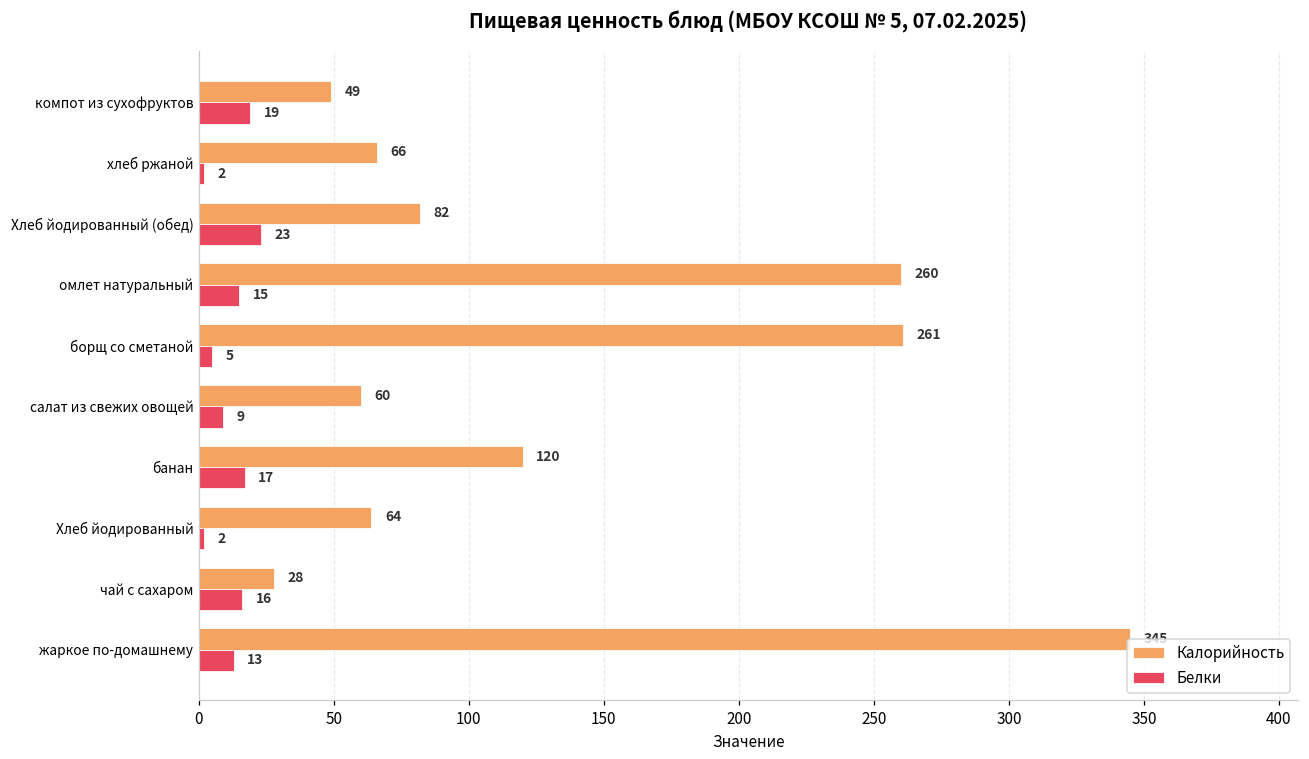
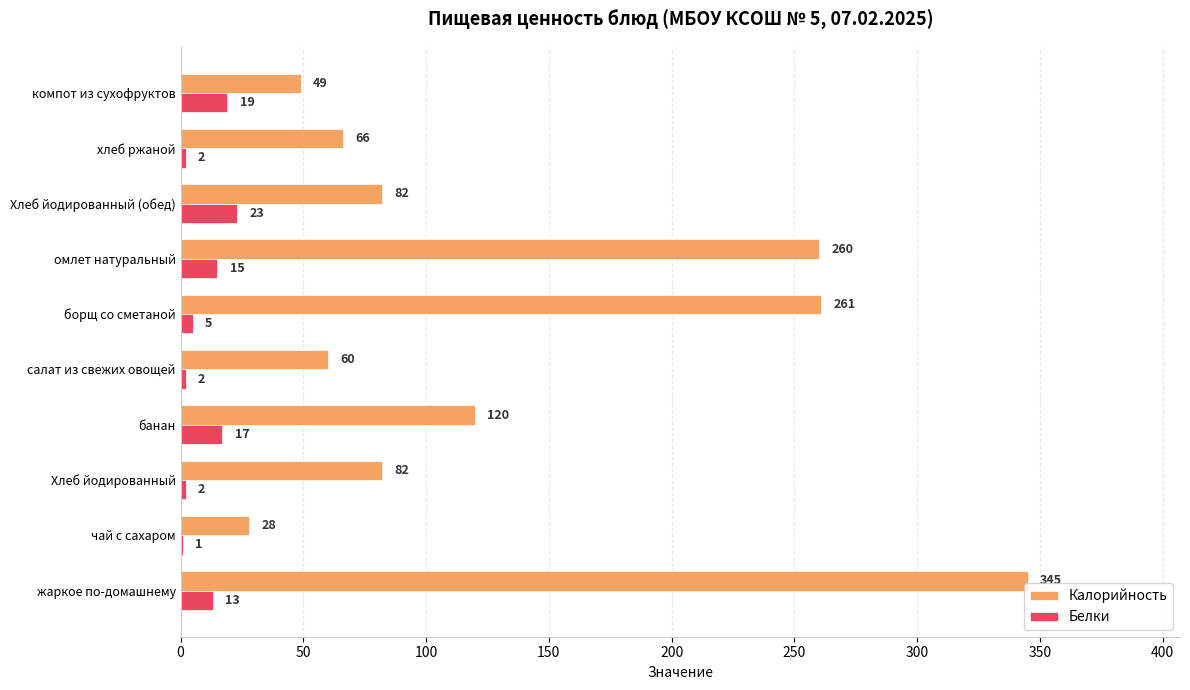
  {
    "Калорийность": {
      "компот из сухофруктов": 49,
      "хлеб ржаной": 66,
      "Хлеб йодированный (обед)": 82,
      "омлет натуральный": 260,
      "борщ со сметаной": 261,
      "салат из свежих овощей": 60,
      "банан": 120,
-     "Хлеб йодированный": 64,
+     "Хлеб йодированный": 82,
      "чай с сахаром": 28
    },
    "Белки": {
      "компот из сухофруктов": 19,
      "хлеб ржаной": 2,
      "Хлеб йодированный (обед)": 23,
      "омлет натуральный": 15,
      "борщ со сметаной": 5,
-     "салат из свежих овощей": 9,
+     "салат из свежих овощей": 2,
      "банан": 17,
      "Хлеб йодированный": 2,
-     "чай с сахаром": 16,
+     "чай с сахаром": 1,
      "жаркое по-домашнему": 13
    }
  }
